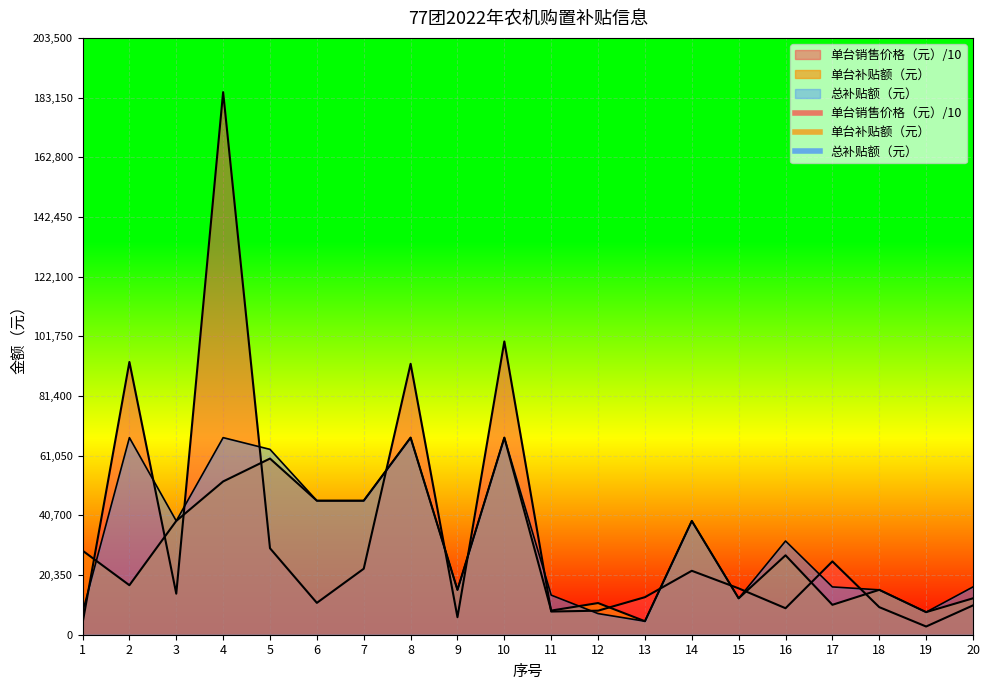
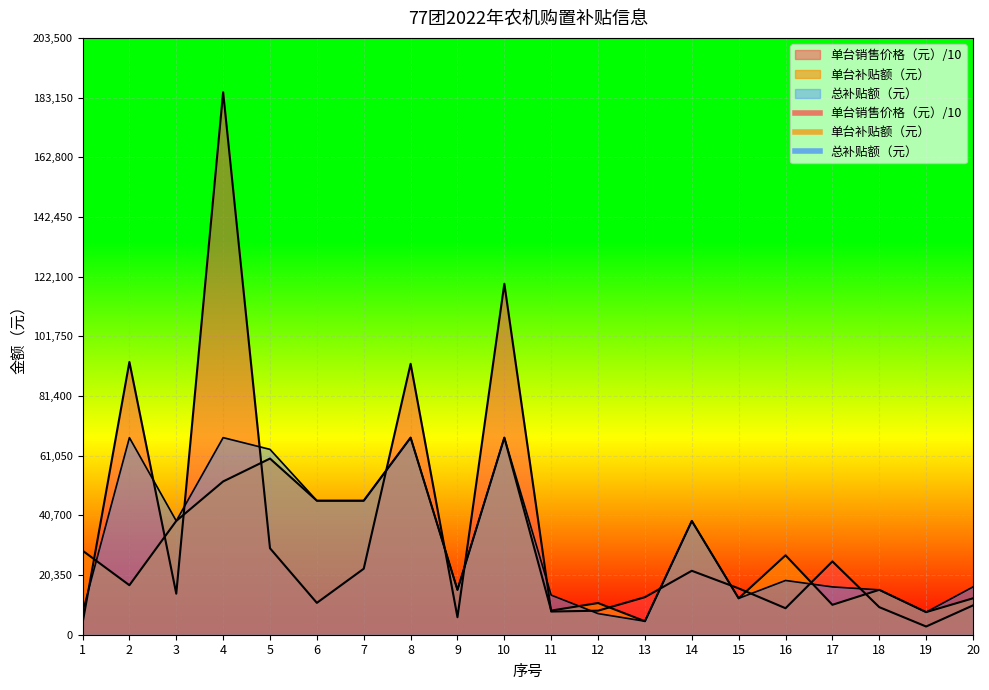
  {
    "单台销售价格（元）/10": {
      "1": "4,000",
      "2": "93,000",
      "3": "14,000",
      "4": "185,000",
      "5": "29,000",
      "6": "11,000",
      "7": "23,000",
      "8": "92,000",
      "9": "6,000",
-     "10": "100,000",
+     "10": "120,000",
      "12": "8,000",
      "13": "13,000",
      "14": "22,000",
      "15": "16,000",
      "16": "9,000",
      "17": "25,000",
      "18": "9,000",
      "19": "3,000",
      "20": "10,000"
    },
    "单台补贴额（元）": {
      "1": "29,000",
      "2": "17,000",
      "4": "52,000",
      "5": "60,000",
      "12": "11,000",
      "16": "27,000",
      "17": "10,000",
      "20": "12,000"
    },
    "总补贴额（元）": {
      "1": "8,000",
      "2": "67,000",
      "4": "67,000",
      "5": "63,000",
      "11": "14,000",
      "12": "7,000",
-     "16": "32,000",
+     "16": "19,000",
      "17": "16,000",
      "20": "16,000"
    }
  }
